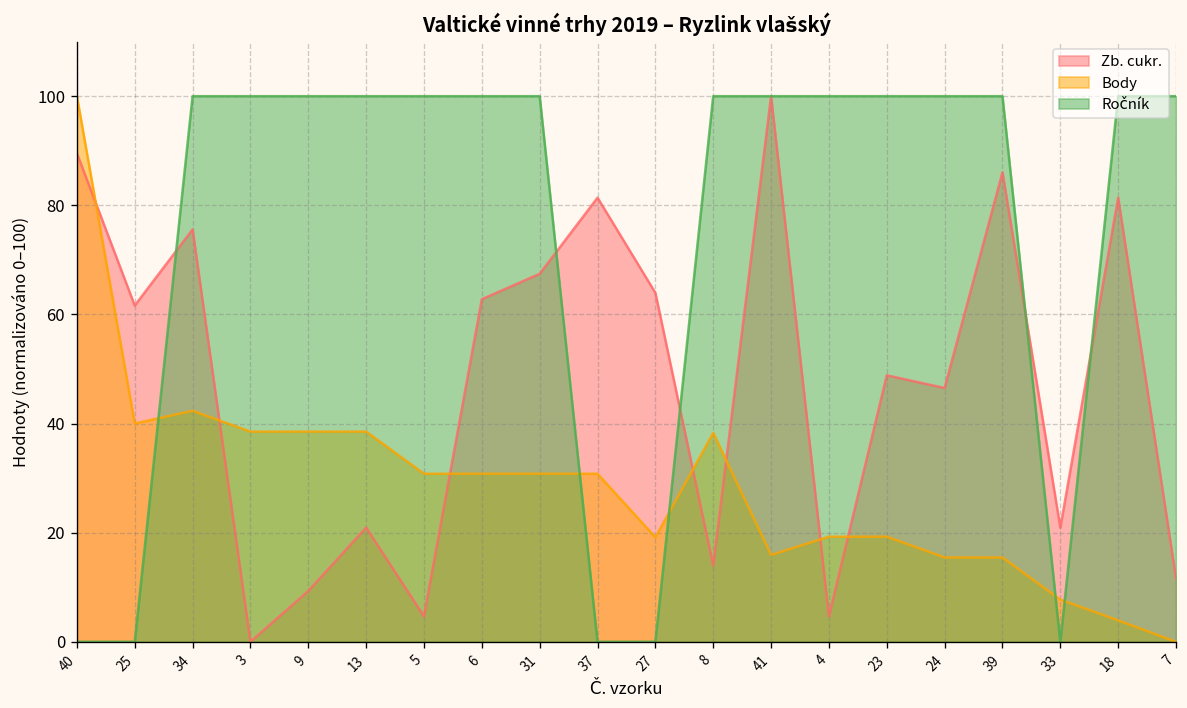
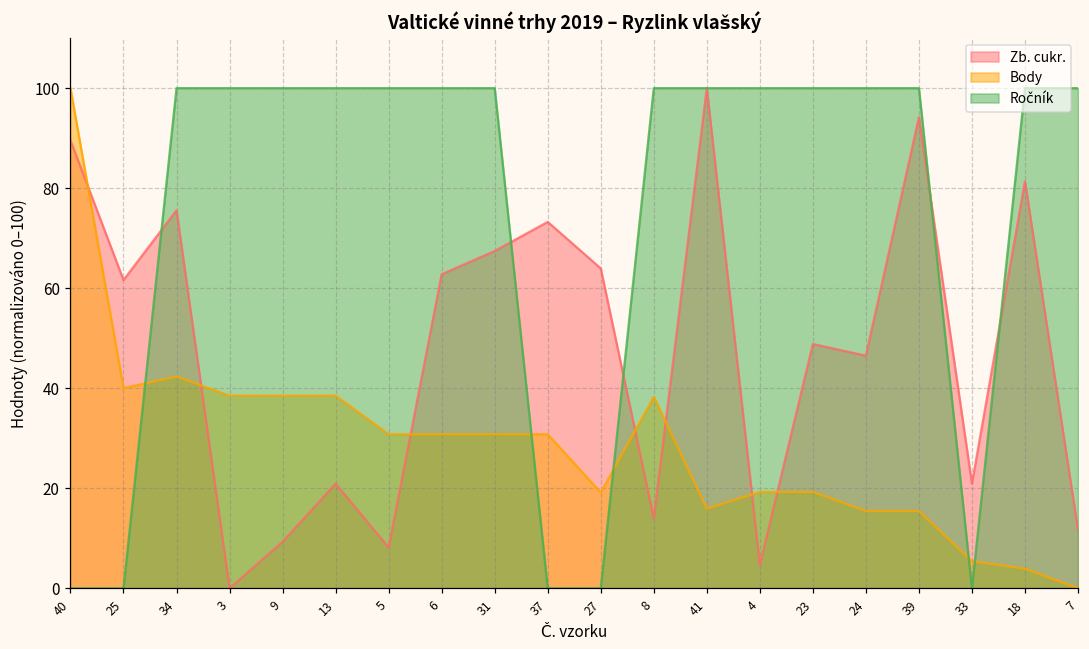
  {
    "Zb. cukr.": {
      "40": 90,
      "25": 62,
      "34": 76,
      "3": 0,
      "9": 9,
      "13": 21,
-     "5": 5,
+     "5": 8,
      "6": 63,
      "31": 67,
-     "37": 81,
+     "37": 73,
      "27": 64,
      "8": 14,
      "4": 5,
      "23": 49,
      "24": 47,
-     "39": 86,
+     "39": 94,
      "33": 21,
      "18": 81,
      "7": 12
    },
    "Body": {
      "40": 100,
      "25": 40,
      "34": 42,
      "3": 39,
      "9": 39,
      "13": 39,
      "5": 31,
      "6": 31,
      "31": 31,
      "37": 31,
      "27": 19,
      "8": 38,
      "41": 16,
      "4": 19,
      "23": 19,
      "24": 15,
      "39": 15,
-     "33": 8,
+     "33": 5,
      "18": 4,
      "7": 0
    },
    "Ročník": {
      "40": 0,
      "25": 0,
      "34": 100,
      "3": 100,
      "9": 100,
      "13": 100,
      "5": 100,
      "6": 100,
      "31": 100,
      "37": 0,
      "27": 0,
      "8": 100,
      "4": 100,
      "23": 100,
      "24": 100,
      "39": 100,
      "33": 0,
      "7": 100
    }
  }
